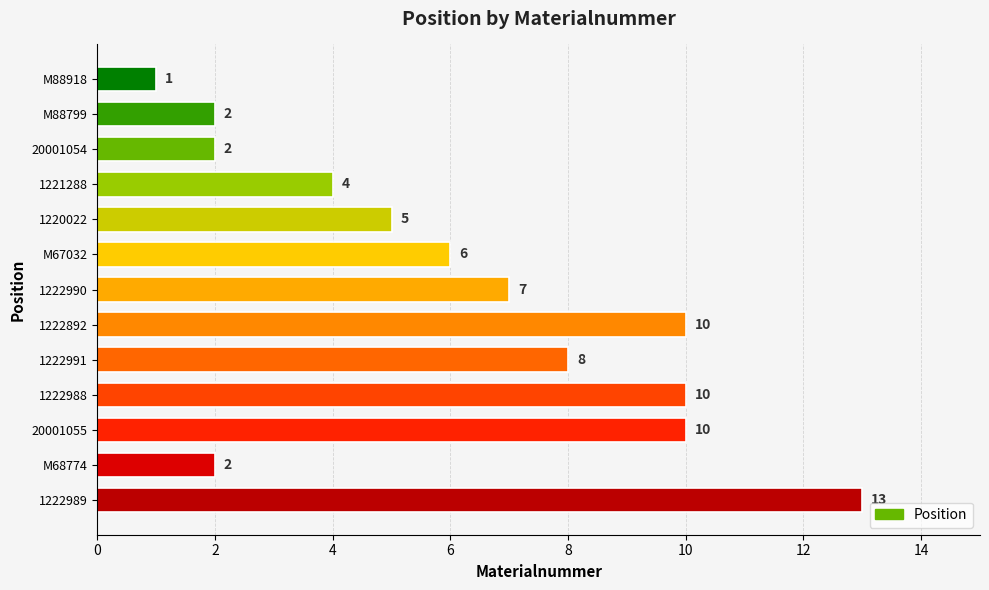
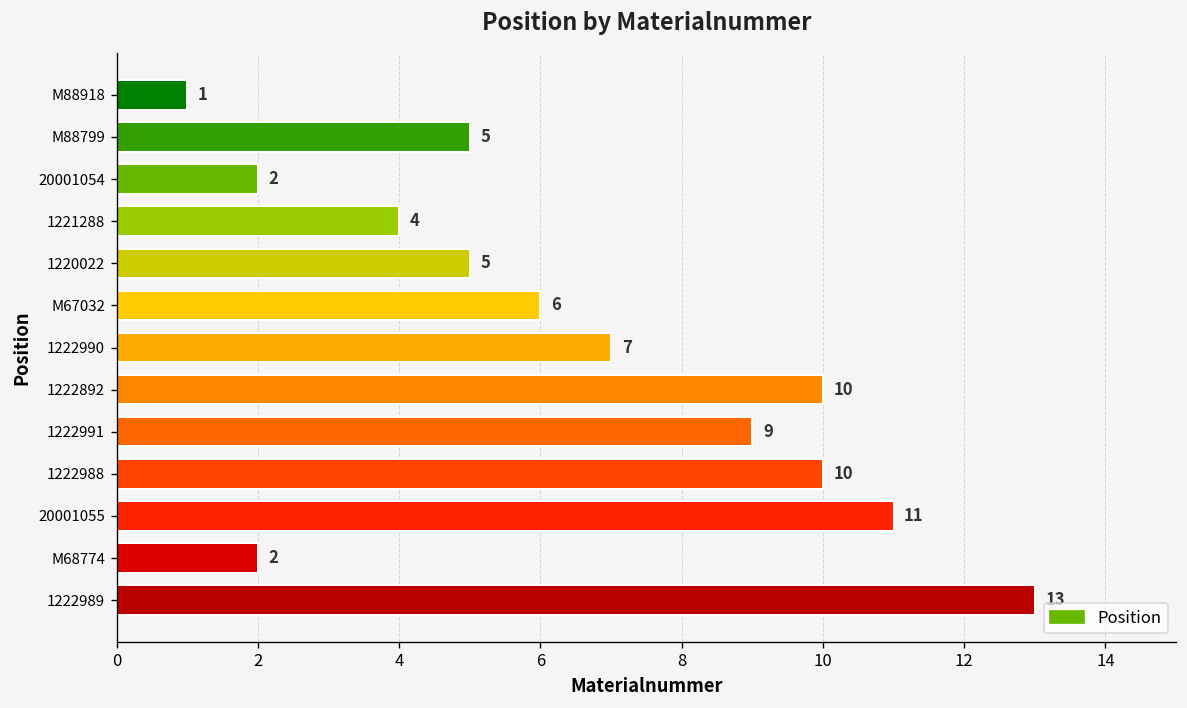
  {
    "M88918": 1,
-   "M88799": 2,
+   "M88799": 5,
    "20001054": 2,
    "1221288": 4,
    "1220022": 5,
    "M67032": 6,
    "1222990": 7,
    "1222892": 10,
-   "1222991": 8,
+   "1222991": 9,
    "1222988": 10,
-   "20001055": 10,
+   "20001055": 11,
    "M68774": 2
  }
